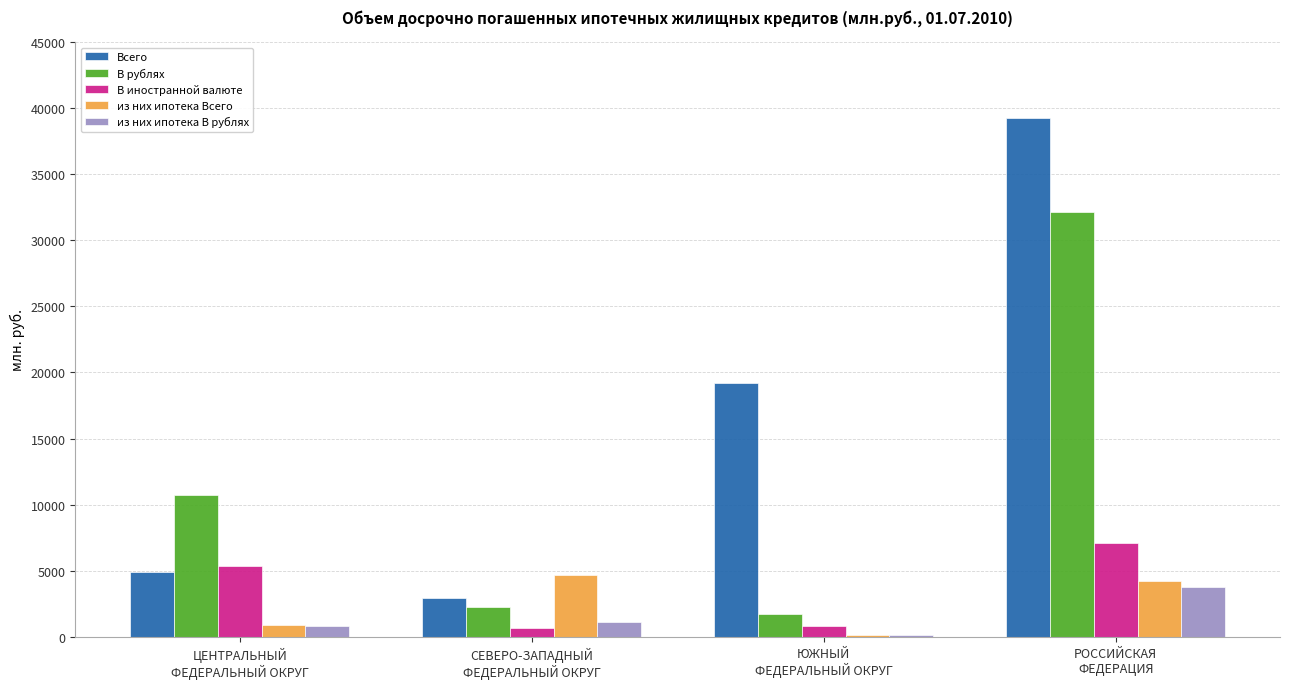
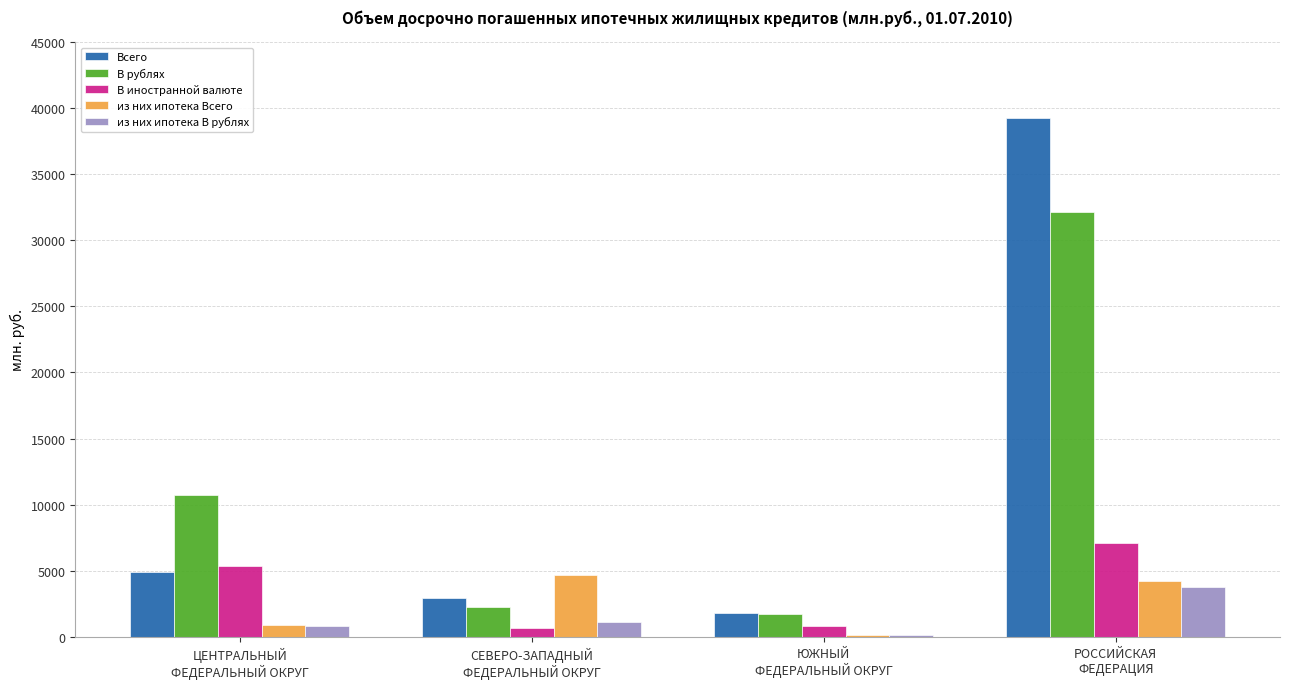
  {
    "Всего": {
      "ЦЕНТРАЛЬНЫЙ ФЕДЕРАЛЬНЫЙ ОКРУГ": 4900,
      "СЕВЕРО-ЗАПАДНЫЙ ФЕДЕРАЛЬНЫЙ ОКРУГ": 2900,
-     "ЮЖНЫЙ ФЕДЕРАЛЬНЫЙ ОКРУГ": 19200,
+     "ЮЖНЫЙ ФЕДЕРАЛЬНЫЙ ОКРУГ": 1800,
      "РОССИЙСКАЯ ФЕДЕРАЦИЯ": 39200
    },
    "В рублях": {
      "ЦЕНТРАЛЬНЫЙ ФЕДЕРАЛЬНЫЙ ОКРУГ": 10700,
      "СЕВЕРО-ЗАПАДНЫЙ ФЕДЕРАЛЬНЫЙ ОКРУГ": 2200,
      "ЮЖНЫЙ ФЕДЕРАЛЬНЫЙ ОКРУГ": 1700,
      "РОССИЙСКАЯ ФЕДЕРАЦИЯ": 32100
    },
    "В иностранной валюте": {
      "ЦЕНТРАЛЬНЫЙ ФЕДЕРАЛЬНЫЙ ОКРУГ": 5300,
      "СЕВЕРО-ЗАПАДНЫЙ ФЕДЕРАЛЬНЫЙ ОКРУГ": 700,
      "ЮЖНЫЙ ФЕДЕРАЛЬНЫЙ ОКРУГ": 800,
      "РОССИЙСКАЯ ФЕДЕРАЦИЯ": 7100
    },
    "из них ипотека Всего": {
      "ЦЕНТРАЛЬНЫЙ ФЕДЕРАЛЬНЫЙ ОКРУГ": 900,
      "СЕВЕРО-ЗАПАДНЫЙ ФЕДЕРАЛЬНЫЙ ОКРУГ": 4700,
      "РОССИЙСКАЯ ФЕДЕРАЦИЯ": 4200
    },
    "из них ипотека В рублях": {
      "ЦЕНТРАЛЬНЫЙ ФЕДЕРАЛЬНЫЙ ОКРУГ": 800,
      "СЕВЕРО-ЗАПАДНЫЙ ФЕДЕРАЛЬНЫЙ ОКРУГ": 1200,
      "РОССИЙСКАЯ ФЕДЕРАЦИЯ": 3800
    }
  }
